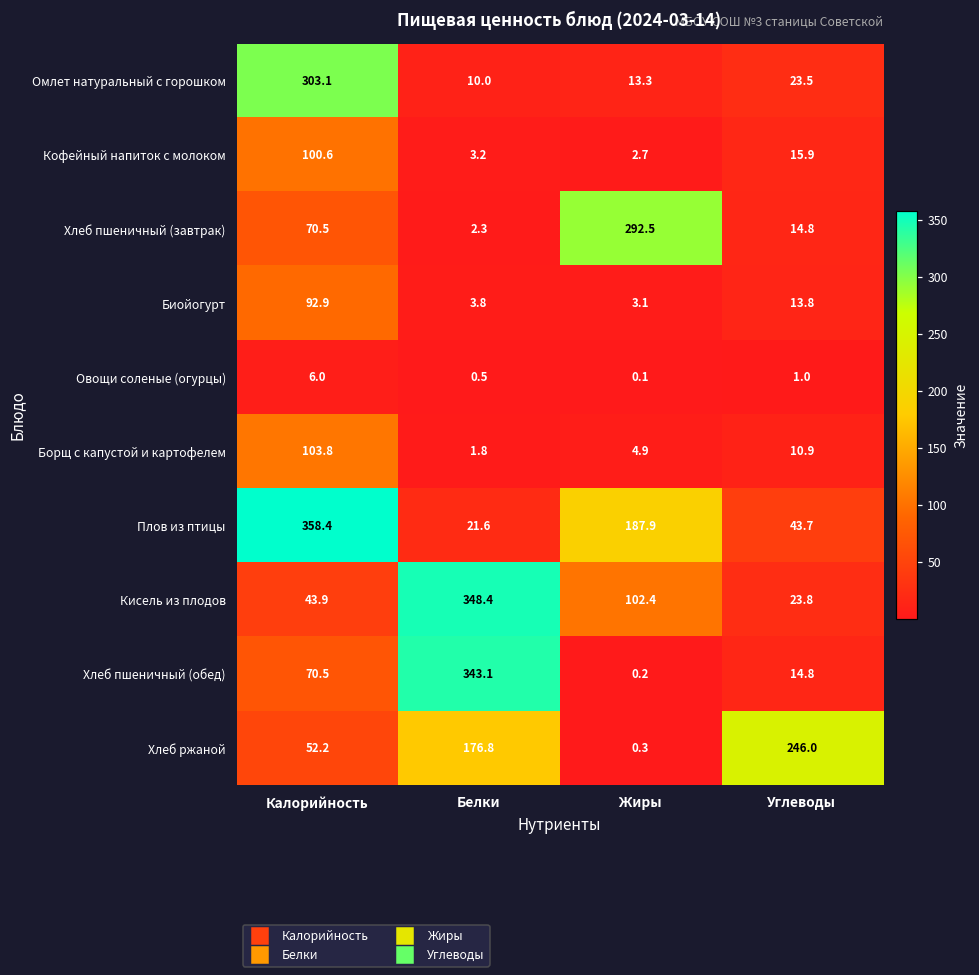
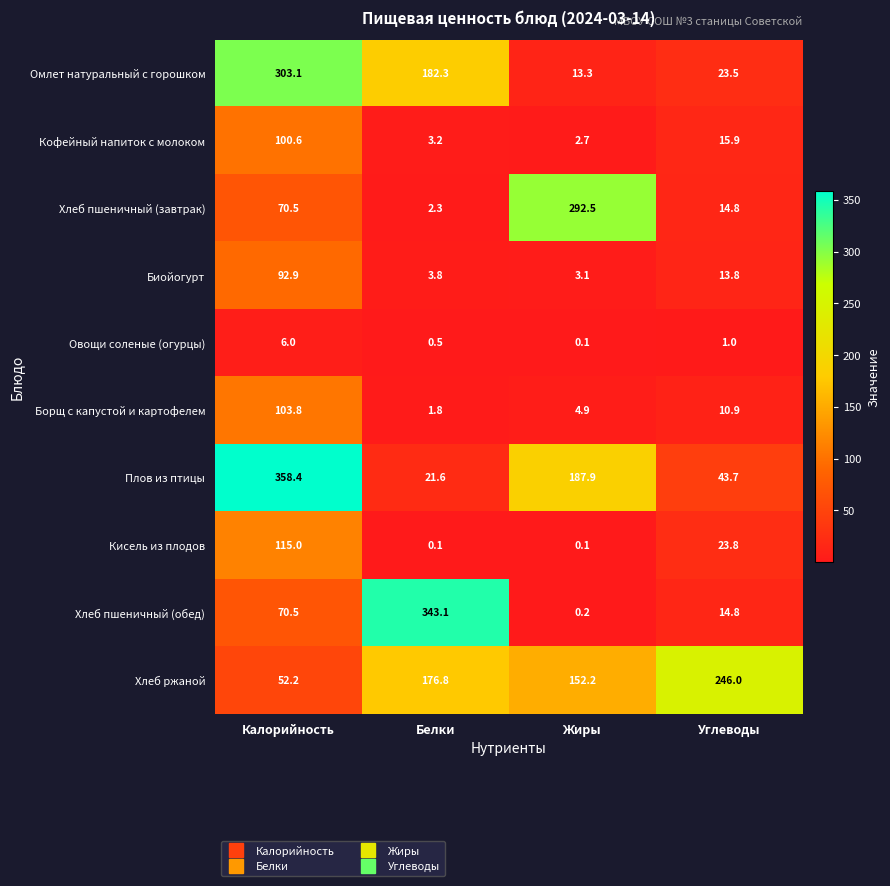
  {
    "Омлет натуральный с горошком": {
      "Калорийность": 303.1,
-     "Белки": 10.0,
+     "Белки": 182.3,
      "Жиры": 13.3,
      "Углеводы": 23.5
    },
    "Кофейный напиток с молоком": {
      "Калорийность": 100.6,
      "Белки": 3.2,
      "Жиры": 2.7,
      "Углеводы": 15.9
    },
    "Хлеб пшеничный (завтрак)": {
      "Калорийность": 70.5,
      "Белки": 2.3,
      "Жиры": 292.5,
      "Углеводы": 14.8
    },
    "Биойогурт": {
      "Калорийность": 92.9,
      "Белки": 3.8,
      "Жиры": 3.1,
      "Углеводы": 13.8
    },
    "Овощи соленые (огурцы)": {
      "Калорийность": 6.0,
      "Белки": 0.5,
      "Жиры": 0.1,
      "Углеводы": 1.0
    },
    "Борщ с капустой и картофелем": {
      "Калорийность": 103.8,
      "Белки": 1.8,
      "Жиры": 4.9,
      "Углеводы": 10.9
    },
    "Плов из птицы": {
      "Калорийность": 358.4,
      "Белки": 21.6,
      "Жиры": 187.9,
      "Углеводы": 43.7
    },
    "Кисель из плодов": {
-     "Калорийность": 43.9,
-     "Белки": 348.4,
-     "Жиры": 102.4,
+     "Калорийность": 115.0,
+     "Белки": 0.1,
+     "Жиры": 0.1,
      "Углеводы": 23.8
    },
    "Хлеб пшеничный (обед)": {
      "Калорийность": 70.5,
      "Белки": 343.1,
      "Жиры": 0.2,
      "Углеводы": 14.8
    },
    "Хлеб ржаной": {
      "Калорийность": 52.2,
      "Белки": 176.8,
-     "Жиры": 0.3,
+     "Жиры": 152.2,
      "Углеводы": 246.0
    }
  }
